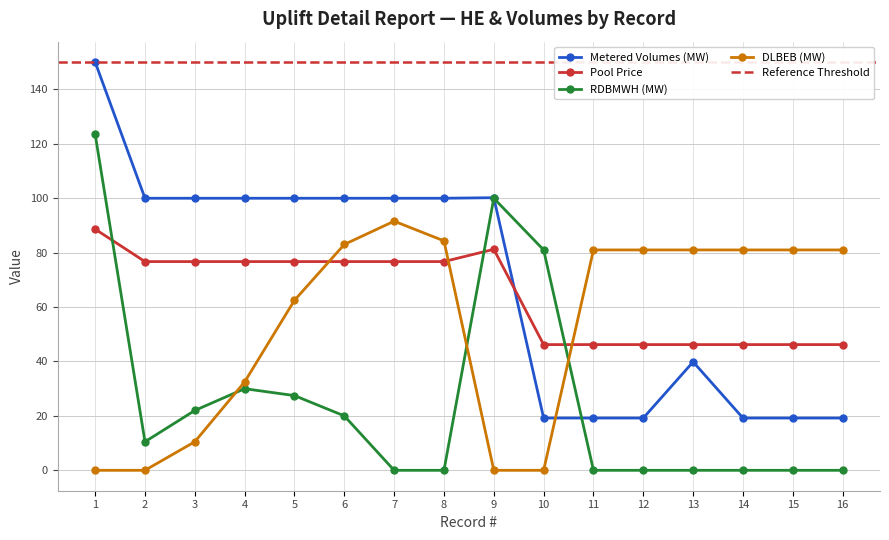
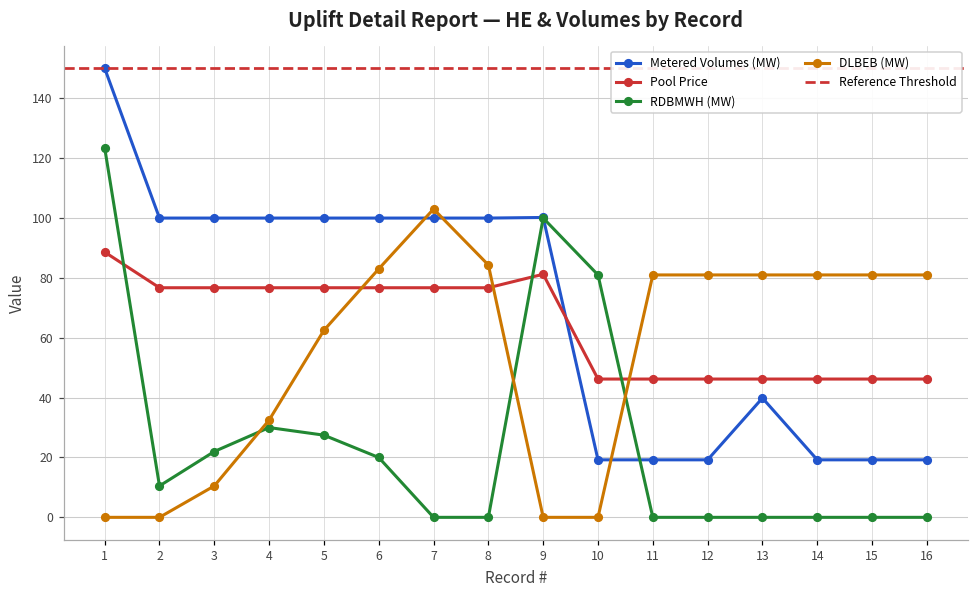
  {
    "Metered Volumes (MW)": {
      "1": 150,
      "2": 100,
      "3": 100,
      "4": 100,
      "5": 100,
      "6": 100,
      "7": 100,
      "8": 100,
      "10": 19,
      "11": 19,
      "12": 19,
      "13": 40,
      "14": 19,
      "15": 19,
      "16": 19
    },
    "Pool Price": {
      "1": 89,
      "2": 77,
      "3": 77,
      "4": 77,
      "5": 77,
      "6": 77,
      "7": 77,
      "8": 77,
      "9": 81,
      "10": 46,
      "11": 46,
      "12": 46,
      "13": 46,
      "14": 46,
      "15": 46,
      "16": 46
    },
    "RDBMWH (MW)": {
      "1": 124,
      "2": 11,
      "3": 22,
      "4": 30,
      "5": 27,
      "6": 20,
      "7": 0,
      "8": 0,
      "10": 81,
      "11": 0,
      "12": 0,
      "13": 0,
      "14": 0,
      "15": 0,
      "16": 0
    },
    "DLBEB (MW)": {
      "1": 0,
      "2": 0,
      "3": 11,
      "4": 33,
      "5": 63,
      "6": 83,
-     "7": 92,
+     "7": 103,
      "8": 84,
      "9": 0,
      "10": 0,
      "11": 81,
      "12": 81,
      "13": 81,
      "14": 81,
      "15": 81,
      "16": 81
    }
  }
